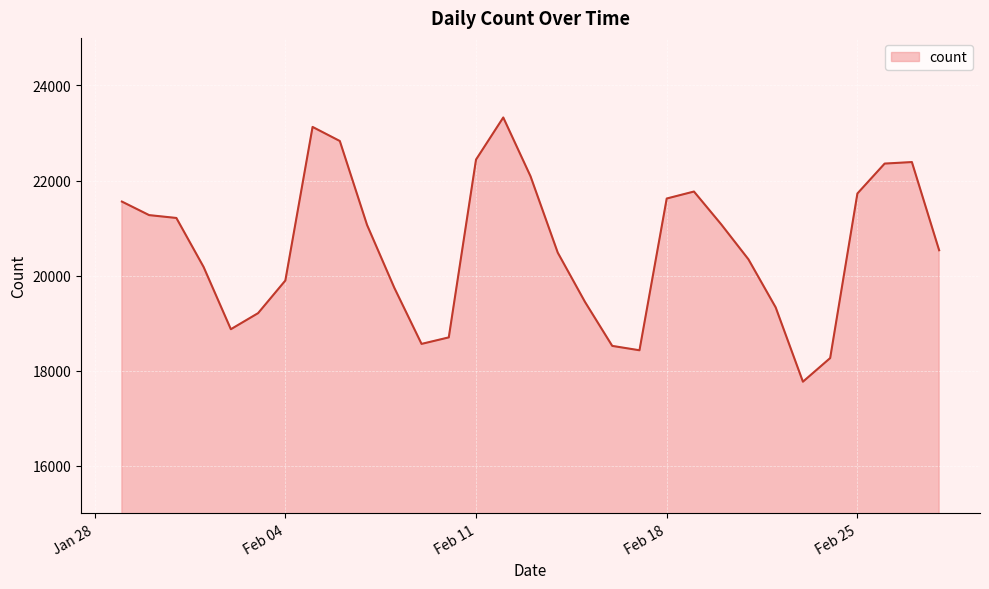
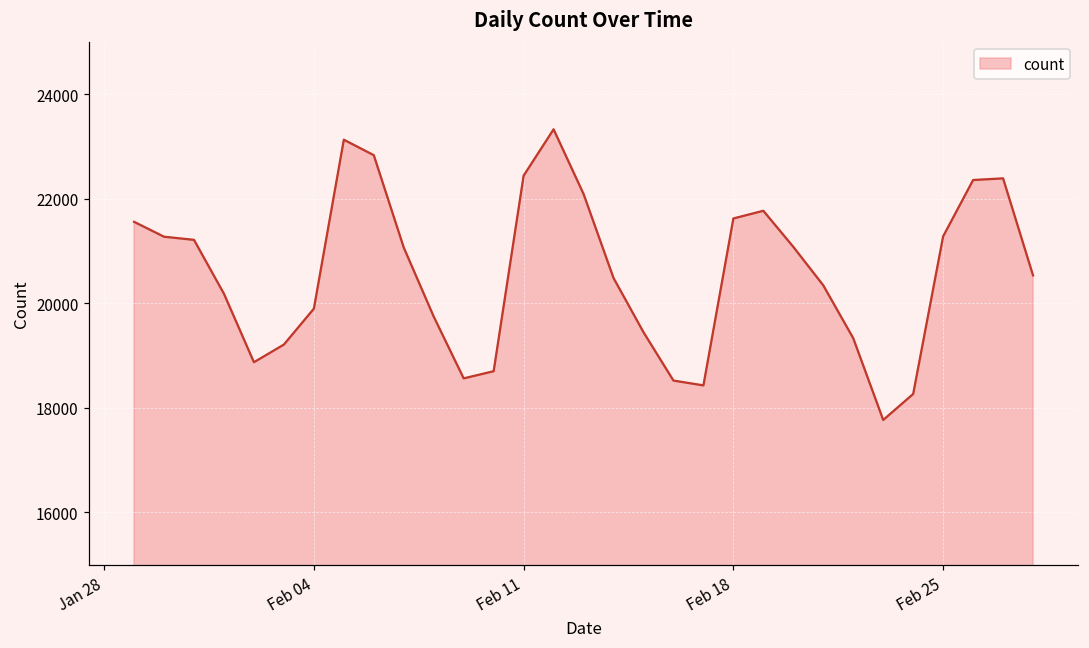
  {
    "Feb 04": 19900,
    "Feb 11": 22400,
    "Feb 18": 21600,
-   "Feb 25": 21700
+   "Feb 25": 21300
  }
